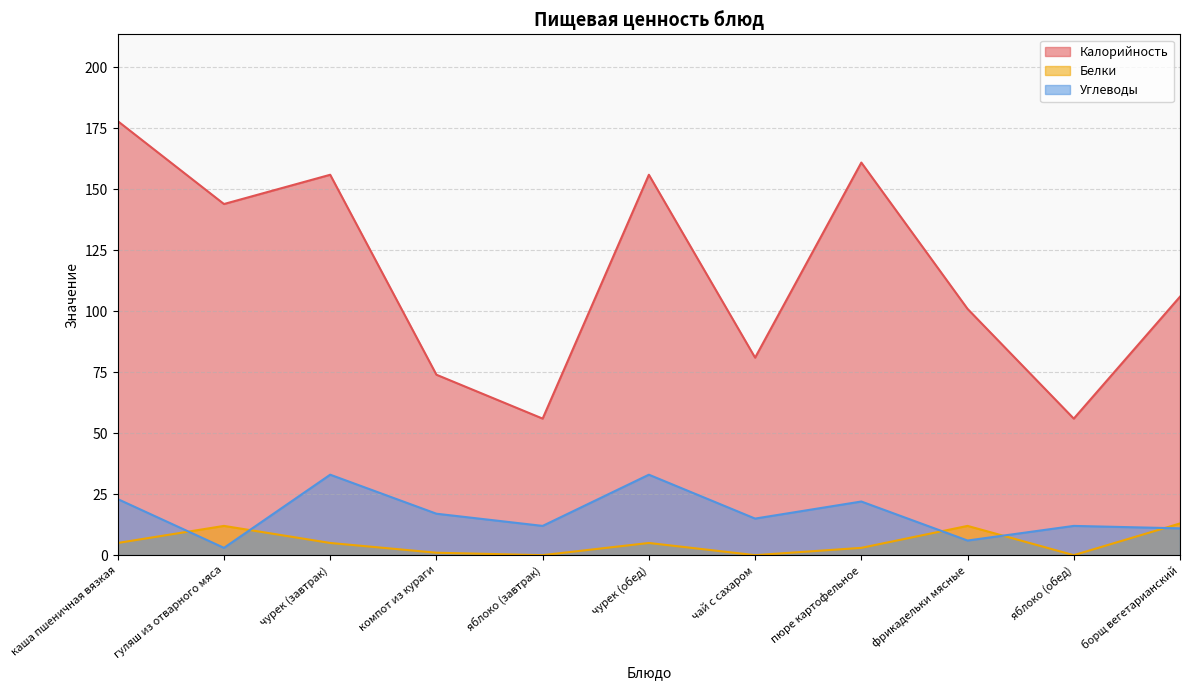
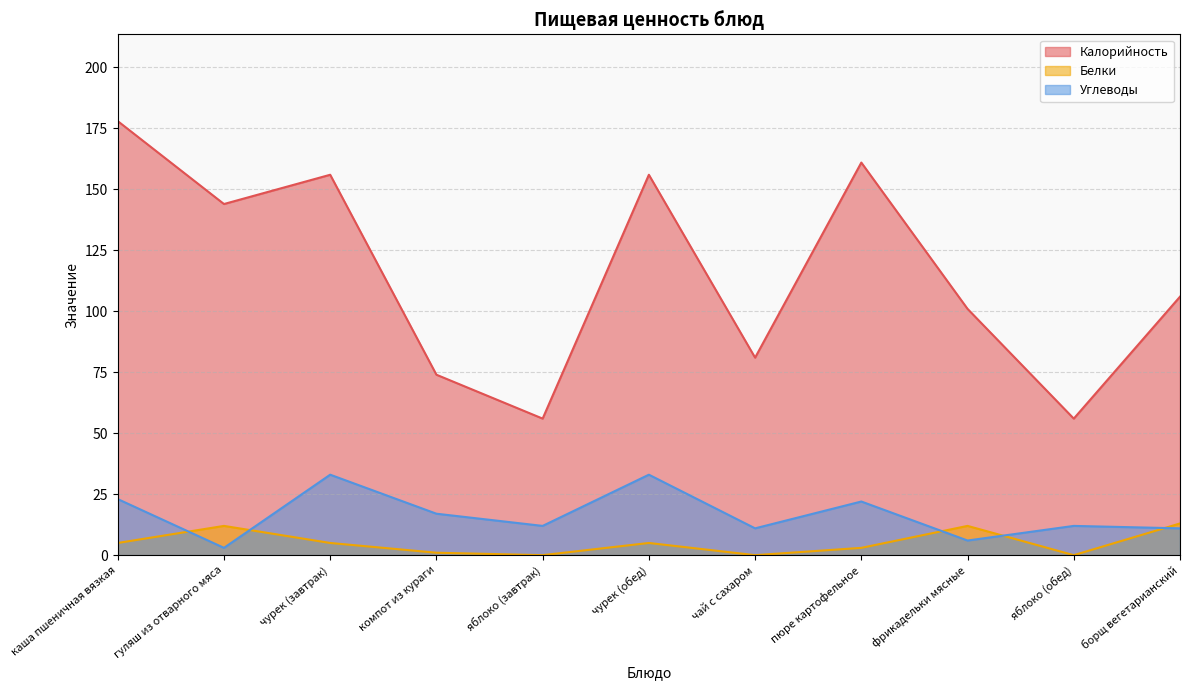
  {
    "Калорийность": {
      "каша пшеничная вязкая": 178,
      "гуляш из отварного мяса": 144,
      "чурек (завтрак)": 156,
      "компот из кураги": 74,
      "яблоко (завтрак)": 56,
      "чурек (обед)": 156,
      "чай с сахаром": 81,
      "пюре картофельное": 161,
      "фрикадельки мясные": 101,
      "яблоко (обед)": 56,
      "борщ вегетарианский": 106
    },
    "Белки": {
      "каша пшеничная вязкая": 5,
      "гуляш из отварного мяса": 12,
      "чурек (завтрак)": 5,
      "компот из кураги": 1,
      "яблоко (завтрак)": 0,
      "чурек (обед)": 5,
      "чай с сахаром": 0,
      "пюре картофельное": 3,
      "фрикадельки мясные": 12,
      "яблоко (обед)": 0,
      "борщ вегетарианский": 13
    },
    "Углеводы": {
      "каша пшеничная вязкая": 23,
      "гуляш из отварного мяса": 3,
      "чурек (завтрак)": 33,
      "компот из кураги": 17,
      "яблоко (завтрак)": 12,
      "чурек (обед)": 33,
-     "чай с сахаром": 15,
+     "чай с сахаром": 11,
      "пюре картофельное": 22,
      "фрикадельки мясные": 6,
      "яблоко (обед)": 12,
      "борщ вегетарианский": 11
    }
  }
